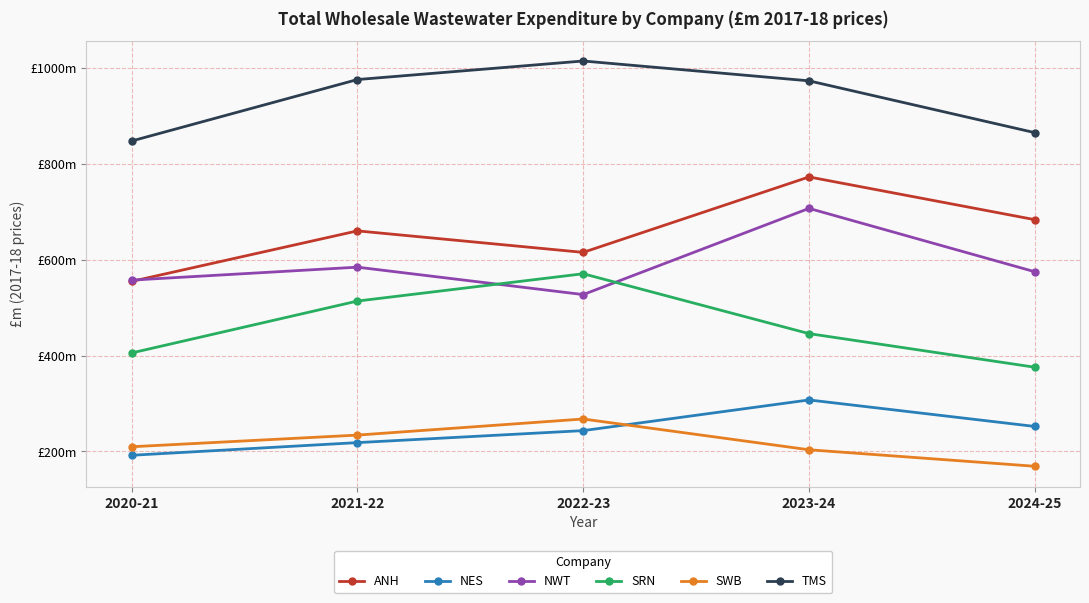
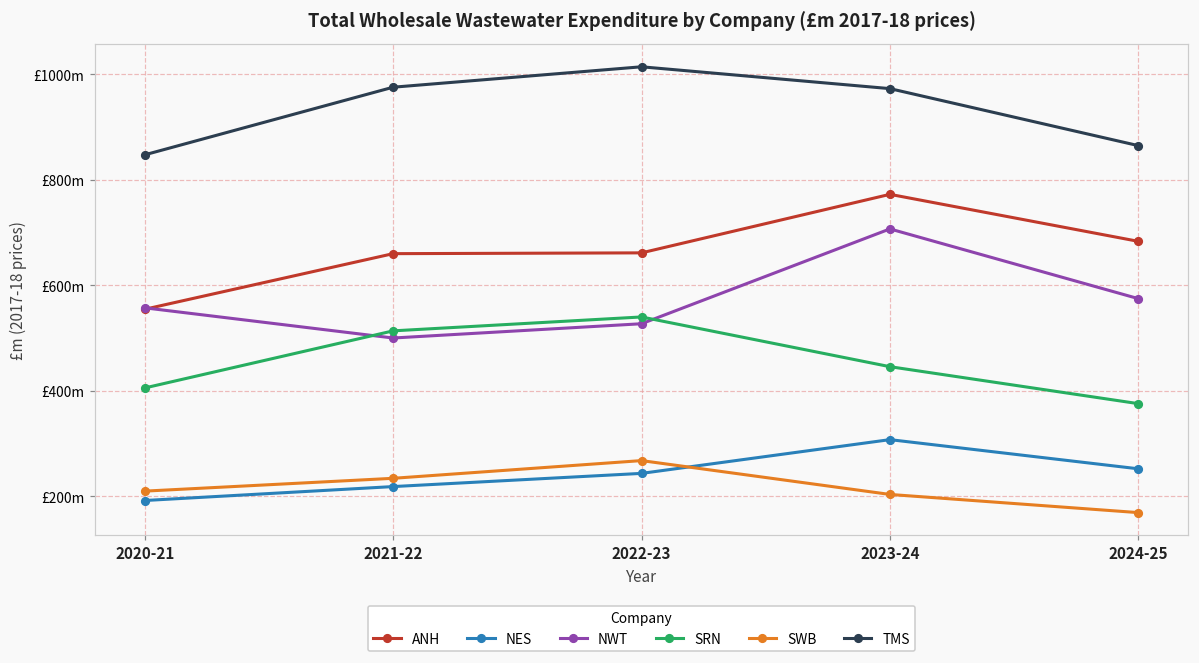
  {
    "ANH": {
      "2021-22": "£660m",
-     "2022-23": "£620m",
+     "2022-23": "£660m",
      "2023-24": "£770m",
      "2024-25": "£680m"
    },
    "NES": {
      "2020-21": "£190m",
      "2021-22": "£220m",
      "2022-23": "£240m",
      "2023-24": "£310m",
      "2024-25": "£250m"
    },
    "NWT": {
-     "2021-22": "£580m",
+     "2021-22": "£500m",
      "2022-23": "£530m",
      "2023-24": "£710m",
      "2024-25": "£570m"
    },
    "SRN": {
      "2020-21": "£410m",
      "2021-22": "£510m",
-     "2022-23": "£570m",
+     "2022-23": "£540m",
      "2023-24": "£450m",
      "2024-25": "£380m"
    },
    "SWB": {
      "2020-21": "£210m",
      "2021-22": "£230m",
      "2022-23": "£270m",
      "2023-24": "£200m",
      "2024-25": "£170m"
    },
    "TMS": {
      "2020-21": "£850m",
      "2021-22": "£980m",
      "2022-23": "£1010m",
      "2023-24": "£970m",
      "2024-25": "£860m"
    }
  }
